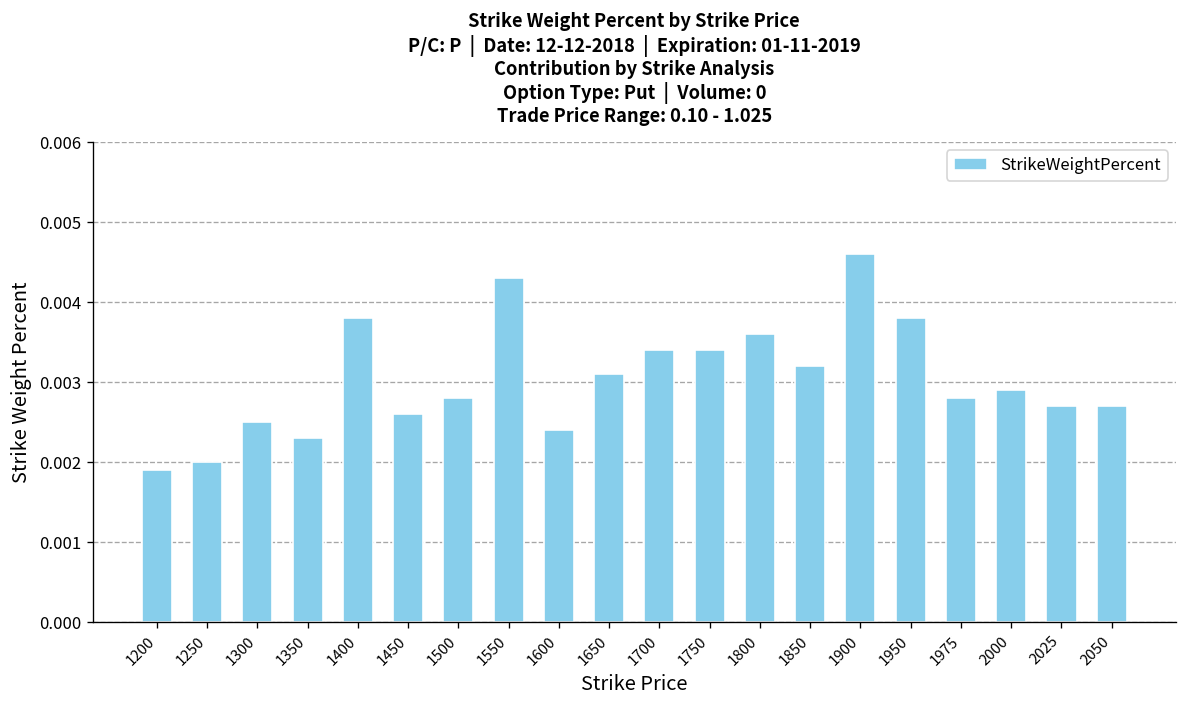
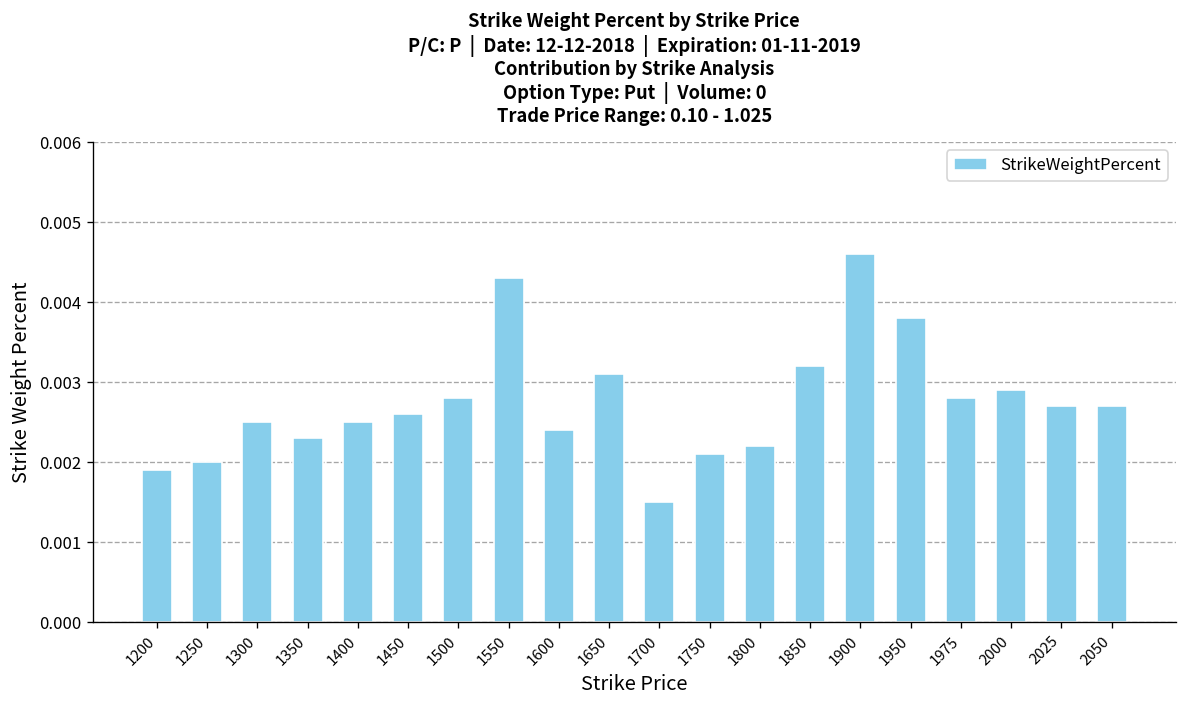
  {
    "1200": 0.0019,
    "1250": 0.0020,
    "1300": 0.0025,
    "1350": 0.0023,
-   "1400": 0.0038,
+   "1400": 0.0025,
    "1450": 0.0026,
    "1500": 0.0028,
    "1550": 0.0043,
    "1600": 0.0024,
    "1650": 0.0031,
-   "1700": 0.0034,
-   "1750": 0.0034,
-   "1800": 0.0036,
+   "1700": 0.0015,
+   "1750": 0.0021,
+   "1800": 0.0022,
    "1850": 0.0032,
    "1900": 0.0046,
    "1950": 0.0038,
    "1975": 0.0028,
    "2000": 0.0029,
    "2025": 0.0027,
    "2050": 0.0027
  }
